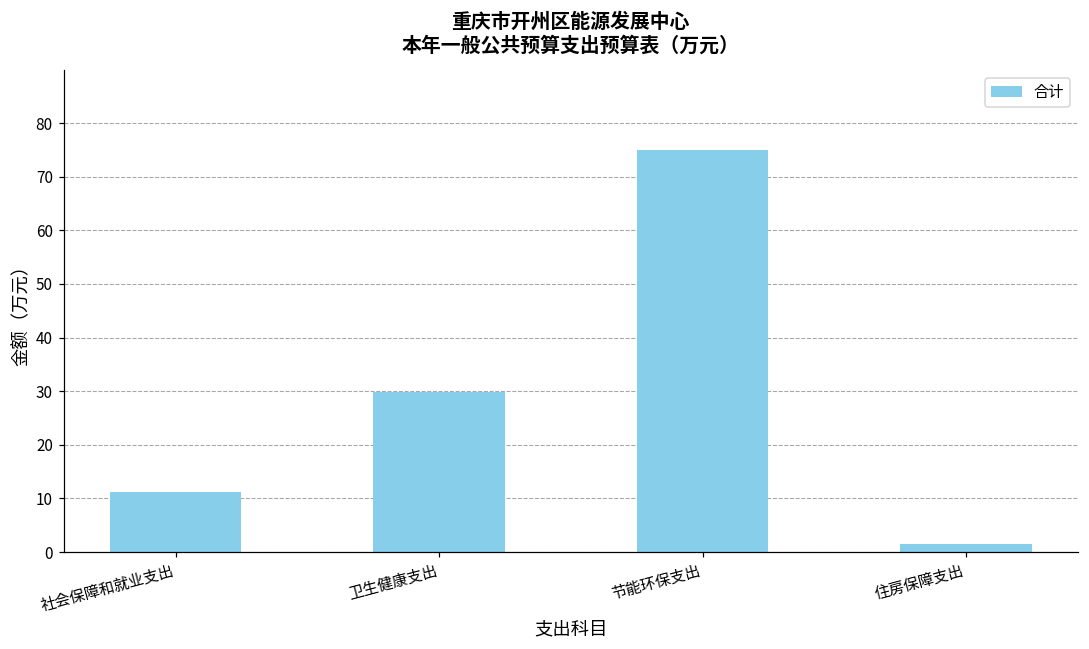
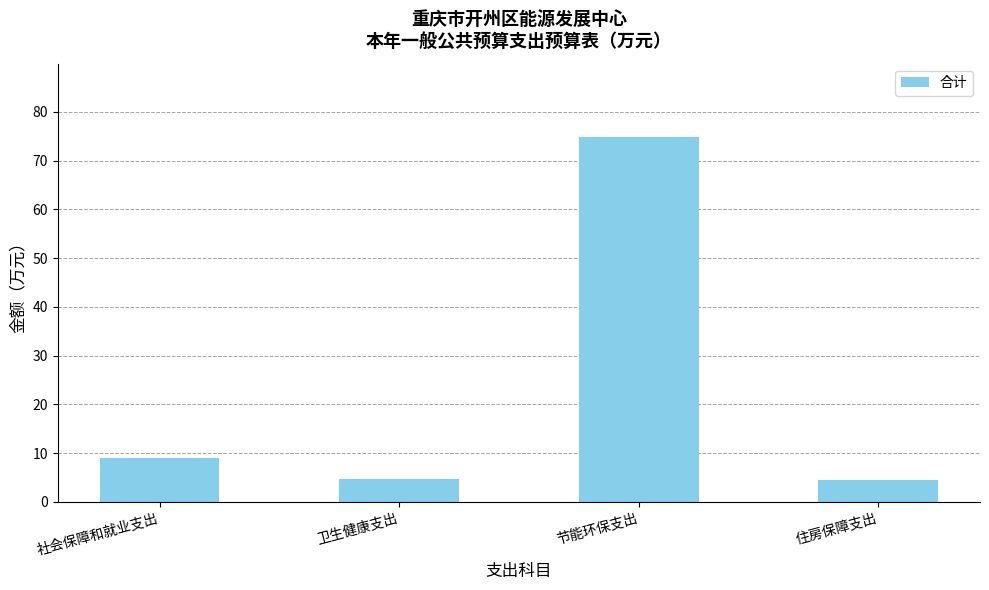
  {
-   "社会保障和就业支出": 11,
-   "卫生健康支出": 30,
+   "社会保障和就业支出": 9,
+   "卫生健康支出": 5,
    "节能环保支出": 75,
-   "住房保障支出": 1
+   "住房保障支出": 5
  }
